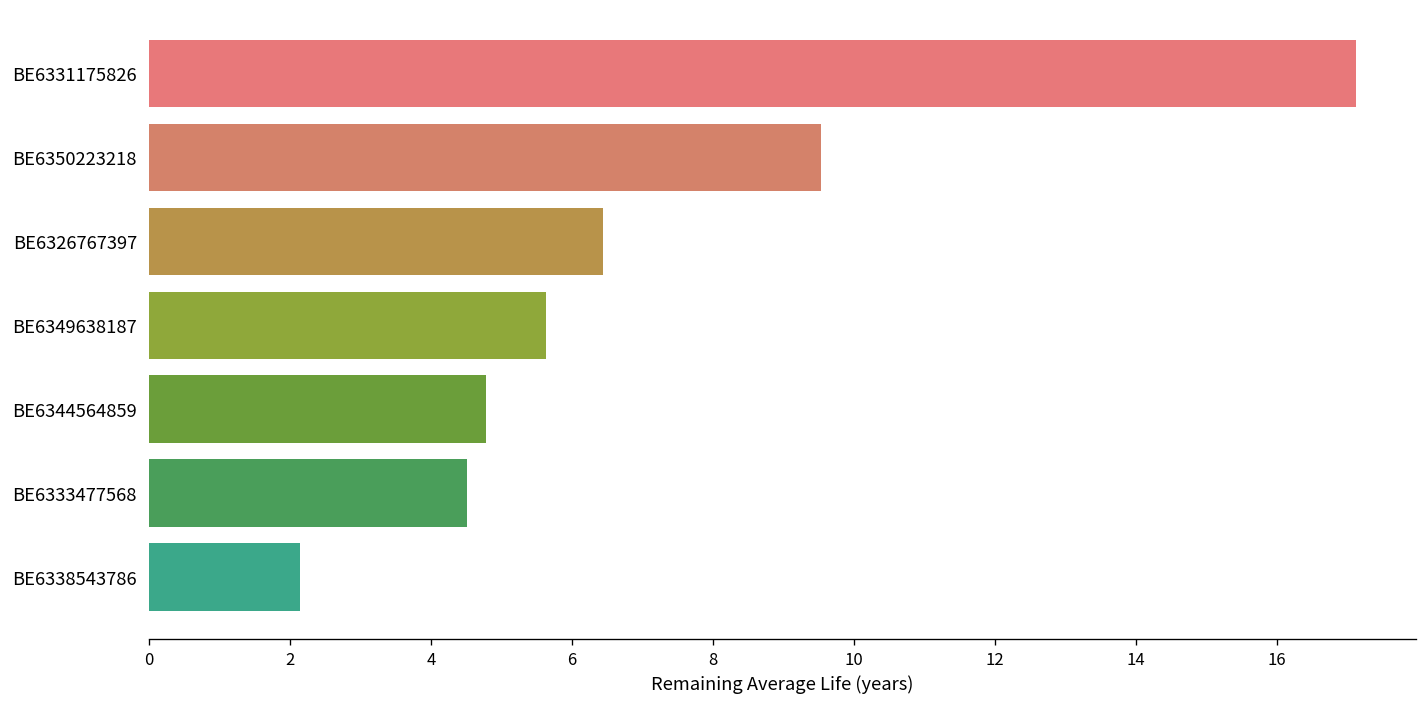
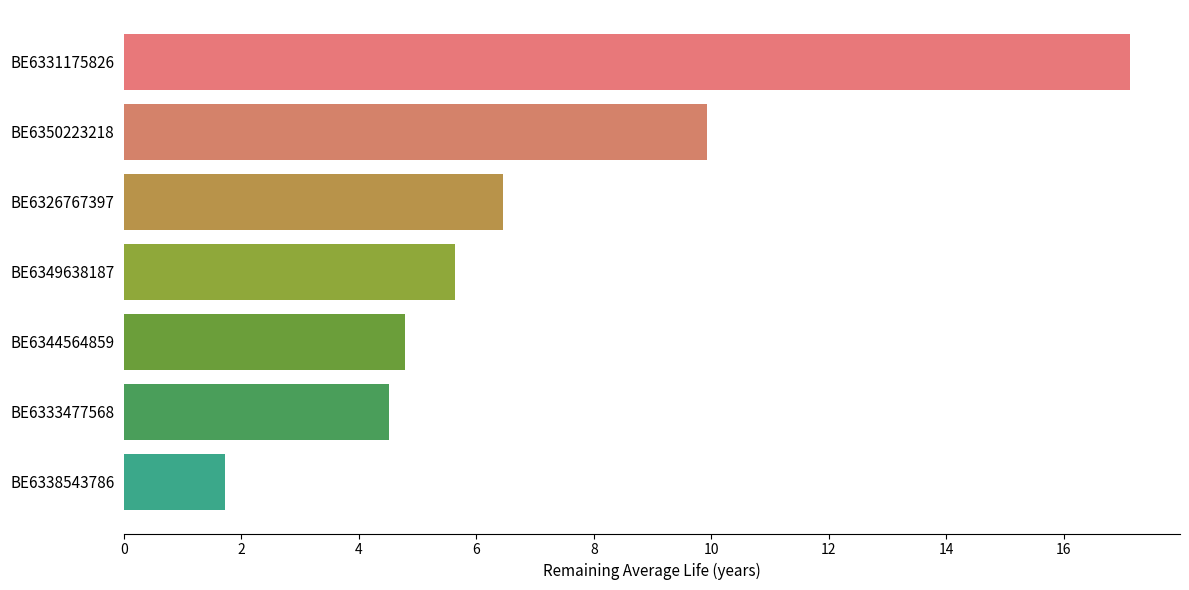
  {
    "BE6331175826": 17.1,
-   "BE6350223218": 9.5,
+   "BE6350223218": 9.9,
    "BE6326767397": 6.5,
    "BE6349638187": 5.6,
    "BE6344564859": 4.8,
    "BE6333477568": 4.5,
-   "BE6338543786": 2.1
+   "BE6338543786": 1.7
  }
